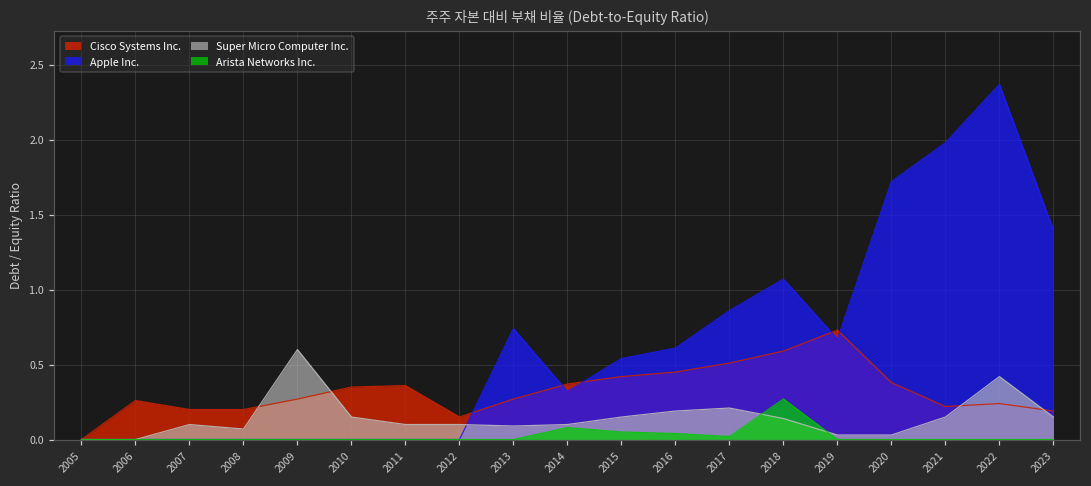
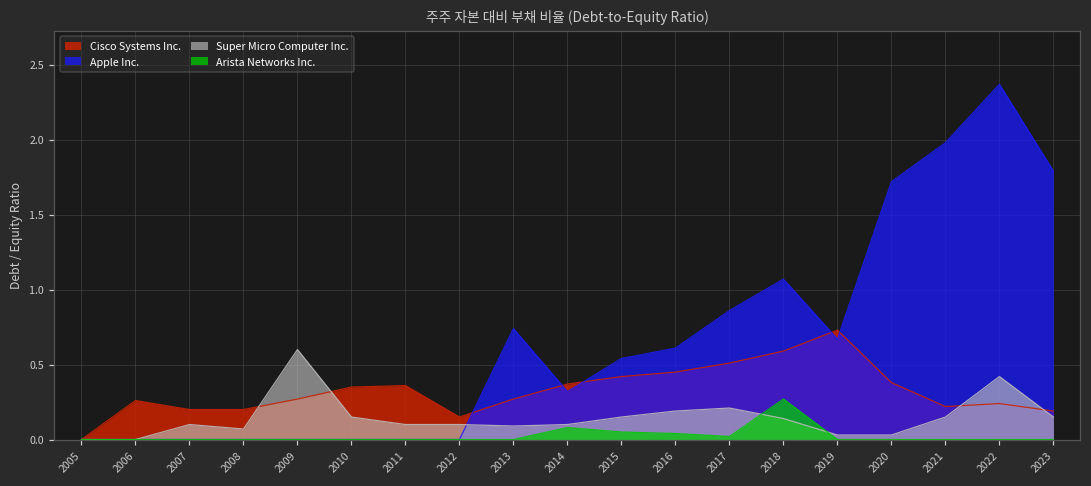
  {
    "Cisco Systems Inc.": {
      "2006": 0.26,
      "2007": 0.20,
      "2008": 0.20,
      "2009": 0.27,
      "2010": 0.35,
      "2011": 0.36,
      "2012": 0.15,
      "2013": 0.27,
      "2014": 0.37,
      "2015": 0.42,
      "2016": 0.45,
      "2017": 0.51,
      "2018": 0.59,
      "2019": 0.73,
      "2020": 0.38,
      "2021": 0.22,
      "2022": 0.24,
      "2023": 0.19
    },
    "Apple Inc.": {
      "2013": 0.74,
      "2014": 0.32,
      "2015": 0.54,
      "2016": 0.61,
      "2017": 0.86,
      "2018": 1.07,
      "2019": 0.67,
      "2020": 1.72,
      "2021": 1.98,
      "2022": 2.37,
-     "2023": 1.40
+     "2023": 1.79
    },
    "Super Micro Computer Inc.": {
      "2007": 0.10,
      "2008": 0.07,
      "2009": 0.60,
      "2010": 0.15,
      "2011": 0.10,
      "2012": 0.10,
      "2013": 0.09,
      "2014": 0.10,
      "2015": 0.15,
      "2016": 0.19,
      "2017": 0.21,
      "2018": 0.14,
      "2019": 0.03,
      "2020": 0.03,
      "2021": 0.15,
      "2022": 0.42,
      "2023": 0.15
    },
    "Arista Networks Inc.": {
      "2013": 0.00,
      "2014": 0.08,
      "2015": 0.05,
      "2016": 0.04,
      "2017": 0.02,
      "2018": 0.27,
      "2019": 0.00,
      "2020": 0.00,
      "2021": 0.00,
      "2022": 0.00,
      "2023": 0.00
    }
  }
